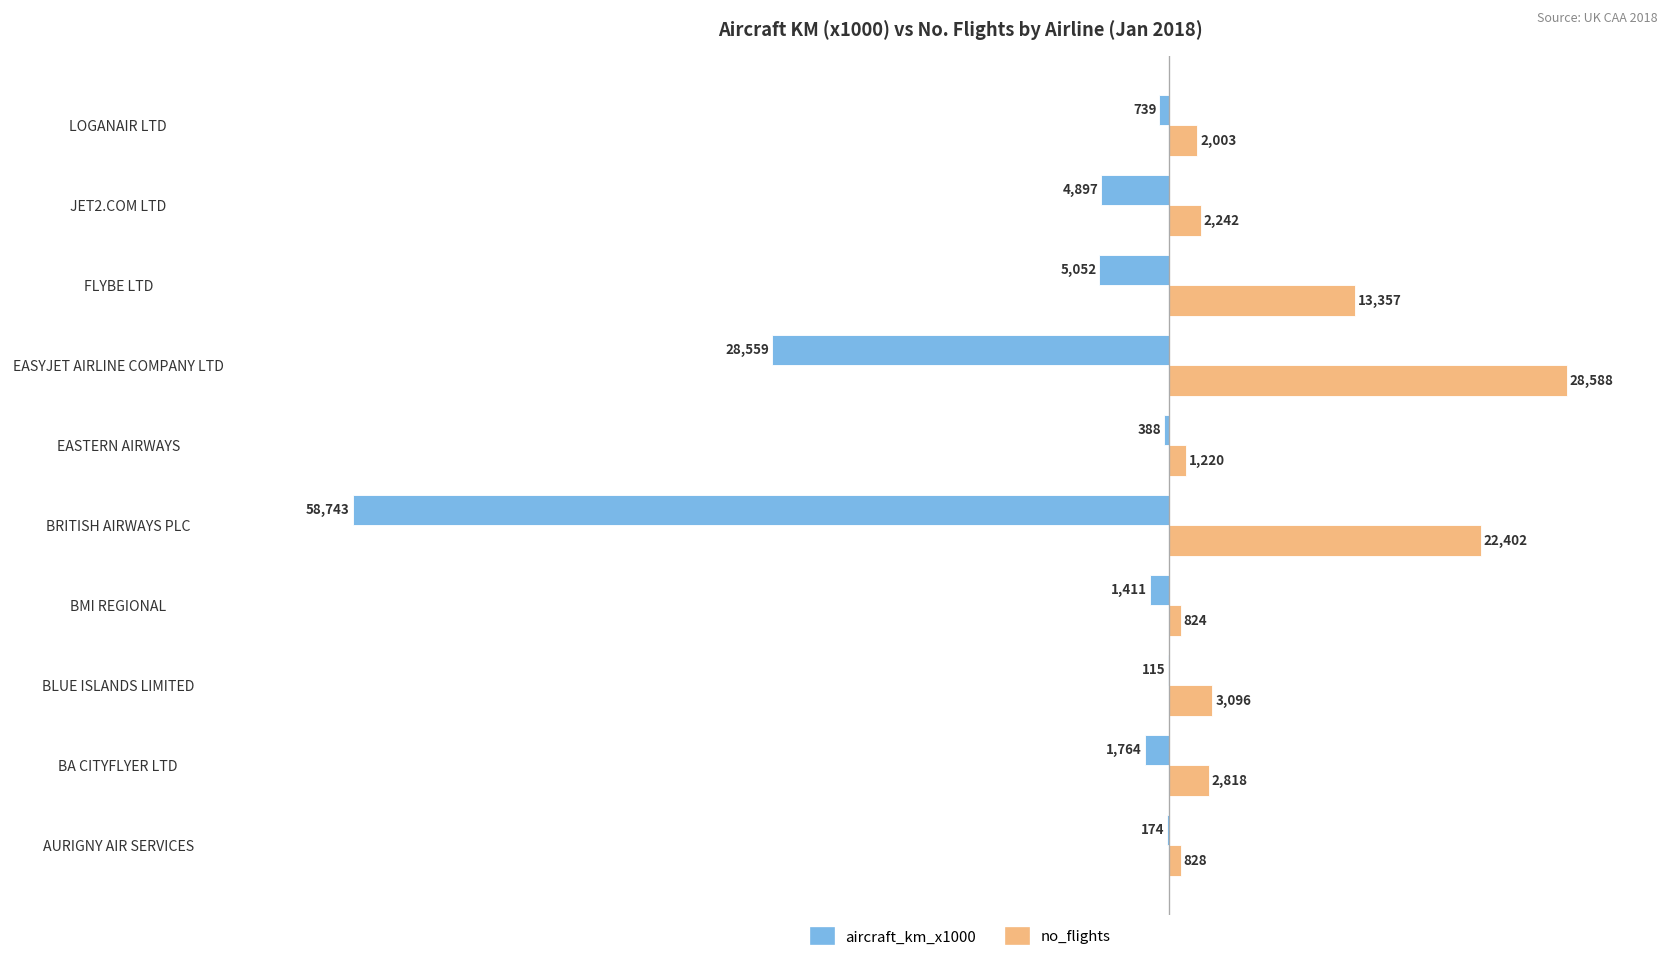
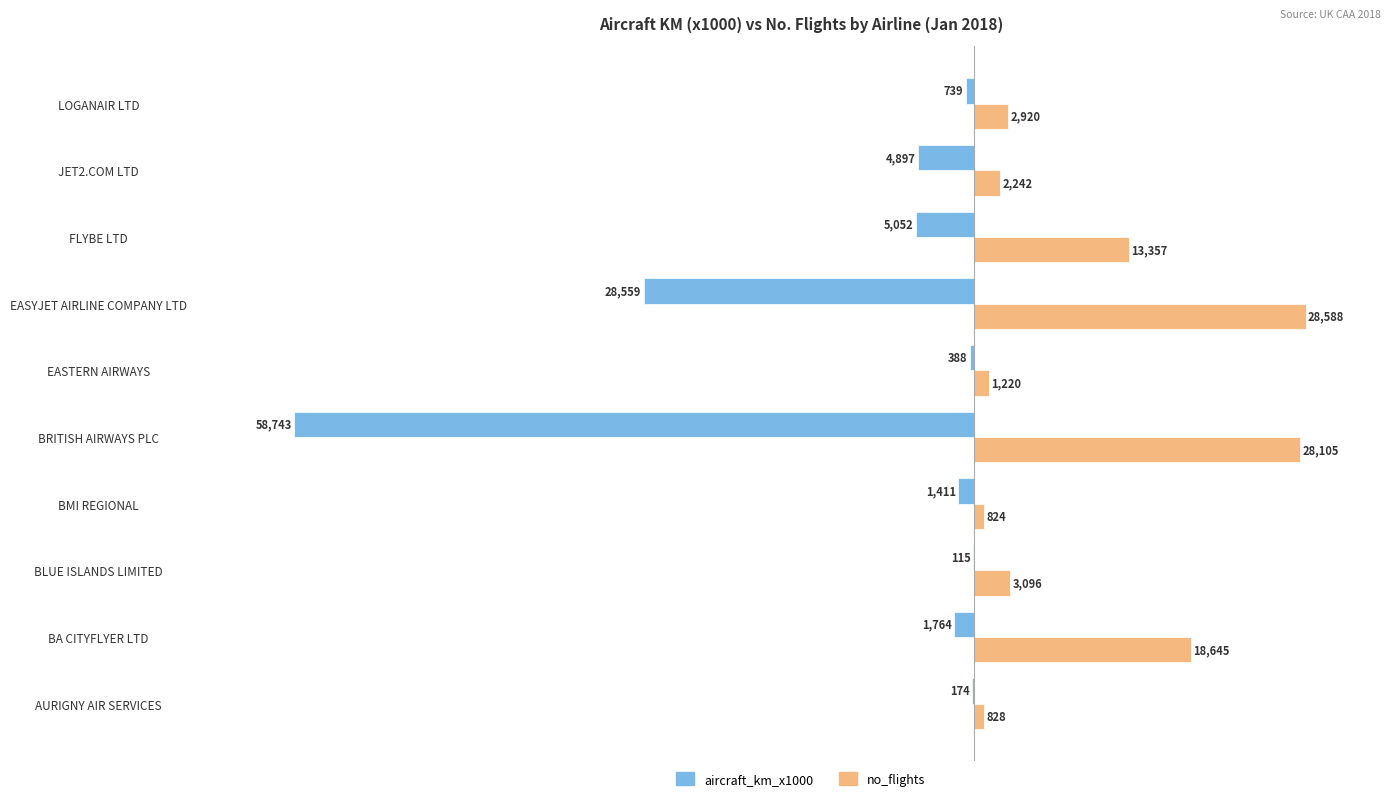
  {
    "no_flights": {
-     "LOGANAIR LTD": "2,003",
+     "LOGANAIR LTD": "2,920",
      "JET2.COM LTD": "2,242",
      "FLYBE LTD": "13,357",
      "EASYJET AIRLINE COMPANY LTD": "28,588",
      "EASTERN AIRWAYS": "1,220",
-     "BRITISH AIRWAYS PLC": "22,402",
+     "BRITISH AIRWAYS PLC": "28,105",
      "BMI REGIONAL": "824",
      "BLUE ISLANDS LIMITED": "3,096",
-     "BA CITYFLYER LTD": "2,818",
+     "BA CITYFLYER LTD": "18,645",
      "AURIGNY AIR SERVICES": "828"
    }
  }
